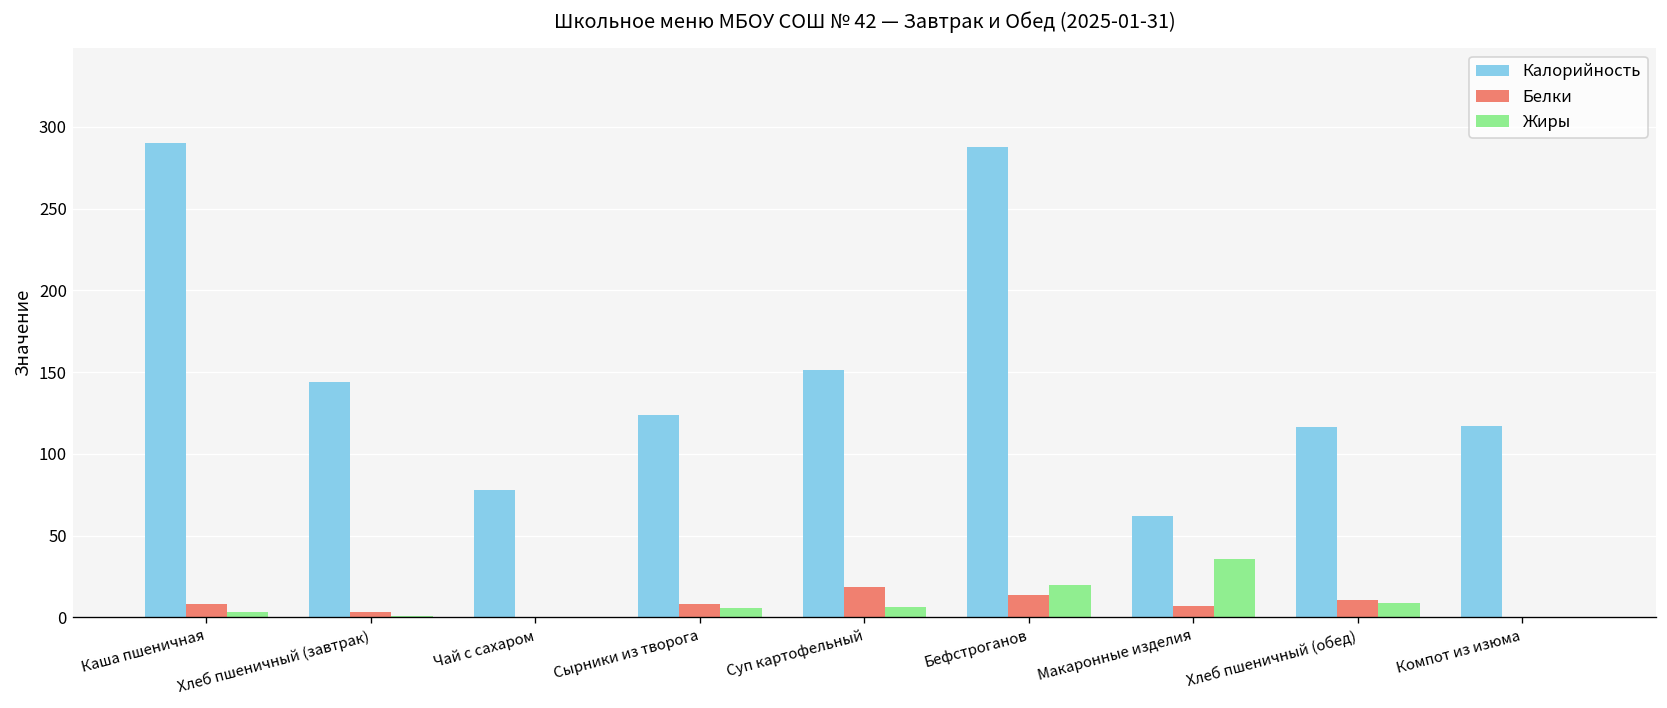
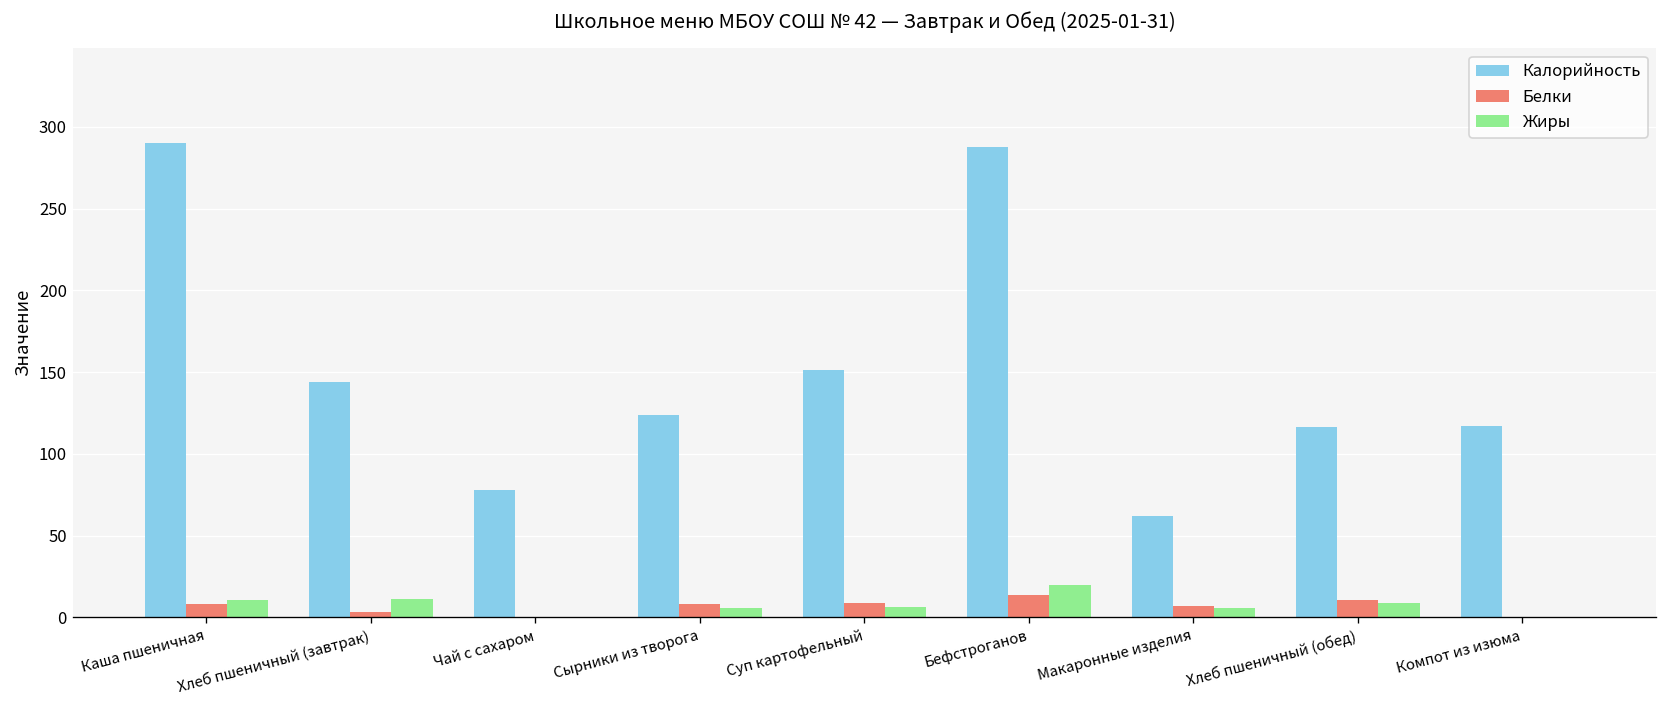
  {
    "Калорийность": {
      "Каша пшеничная": 290,
      "Хлеб пшеничный (завтрак)": 144,
      "Чай с сахаром": 78,
      "Сырники из творога": 124,
      "Суп картофельный": 151,
      "Бефстроганов": 288,
      "Макаронные изделия": 62,
      "Хлеб пшеничный (обед)": 117,
      "Компот из изюма": 117
    },
    "Белки": {
      "Каша пшеничная": 8,
      "Хлеб пшеничный (завтрак)": 3,
      "Сырники из творога": 8,
-     "Суп картофельный": 19,
+     "Суп картофельный": 9,
      "Бефстроганов": 14,
      "Макаронные изделия": 7,
      "Хлеб пшеничный (обед)": 10
    },
    "Жиры": {
-     "Каша пшеничная": 4,
-     "Хлеб пшеничный (завтрак)": 1,
+     "Каша пшеничная": 11,
+     "Хлеб пшеничный (завтрак)": 11,
      "Чай с сахаром": 0,
      "Сырники из творога": 5,
      "Суп картофельный": 7,
      "Бефстроганов": 20,
-     "Макаронные изделия": 36,
+     "Макаронные изделия": 6,
      "Хлеб пшеничный (обед)": 9,
      "Компот из изюма": 0
    }
  }
